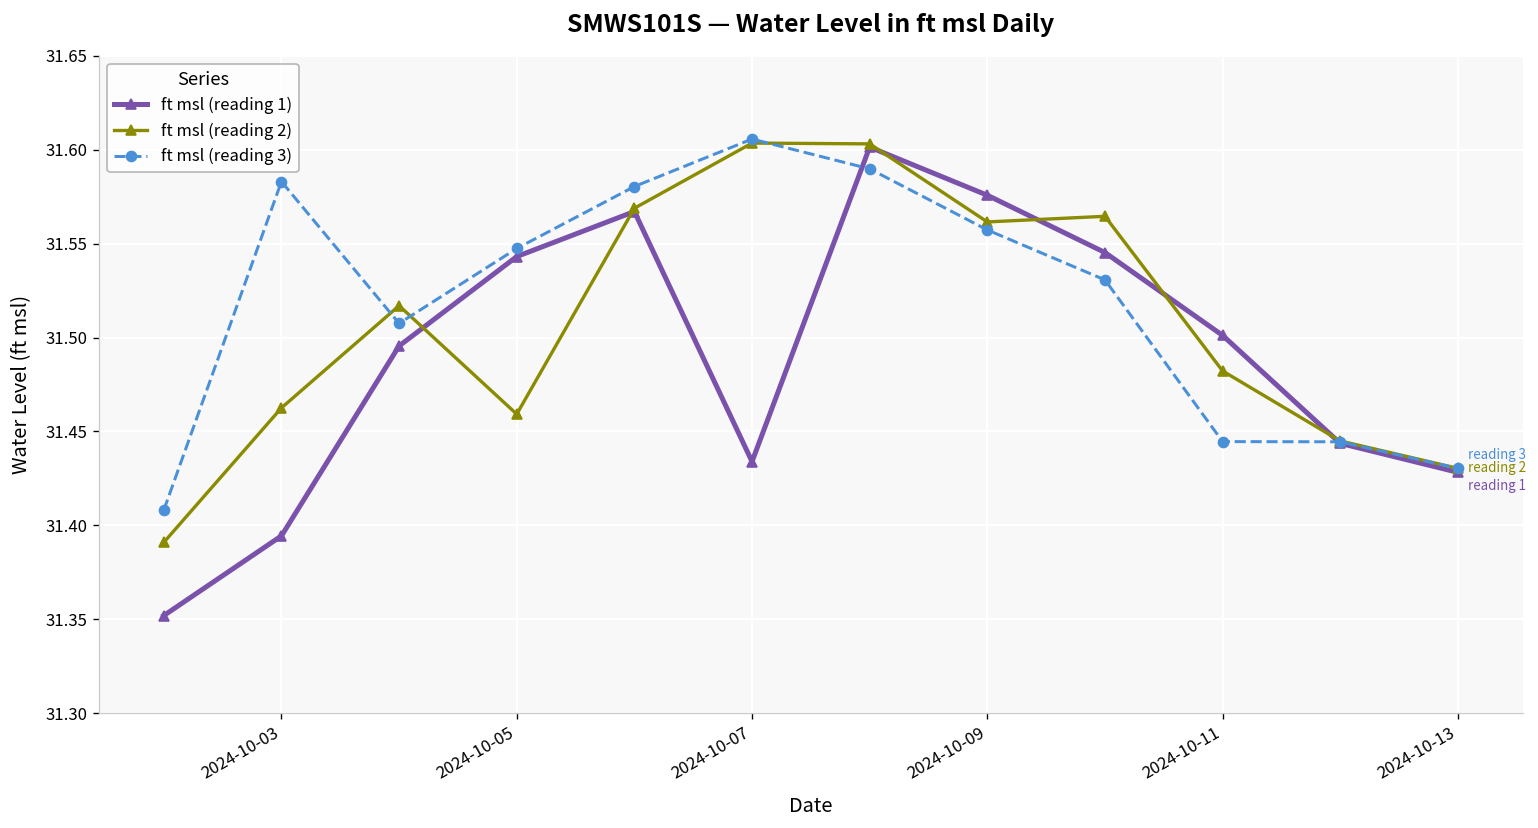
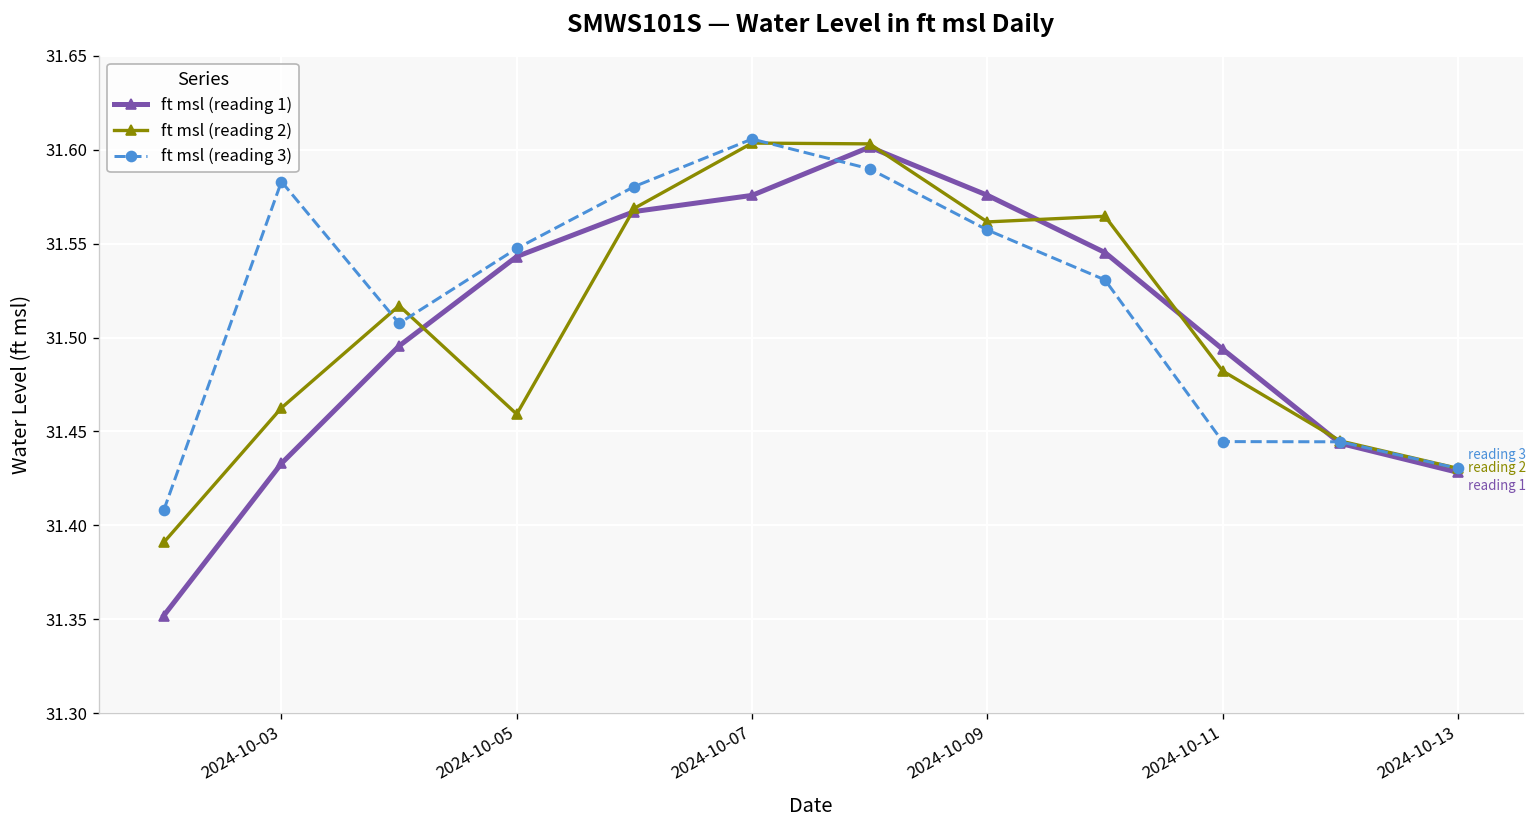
  {
    "ft msl (reading 1)": {
-     "2024-10-03": 31.394,
+     "2024-10-03": 31.433,
      "2024-10-05": 31.543,
-     "2024-10-07": 31.434,
+     "2024-10-07": 31.576,
      "2024-10-09": 31.576,
-     "2024-10-11": 31.501
+     "2024-10-11": 31.494
    },
    "ft msl (reading 2)": {
      "2024-10-03": 31.463,
      "2024-10-05": 31.459,
      "2024-10-07": 31.604,
      "2024-10-09": 31.562,
      "2024-10-11": 31.482
    },
    "ft msl (reading 3)": {
      "2024-10-03": 31.583,
      "2024-10-05": 31.547,
      "2024-10-07": 31.606,
      "2024-10-09": 31.557,
      "2024-10-11": 31.445
    }
  }
